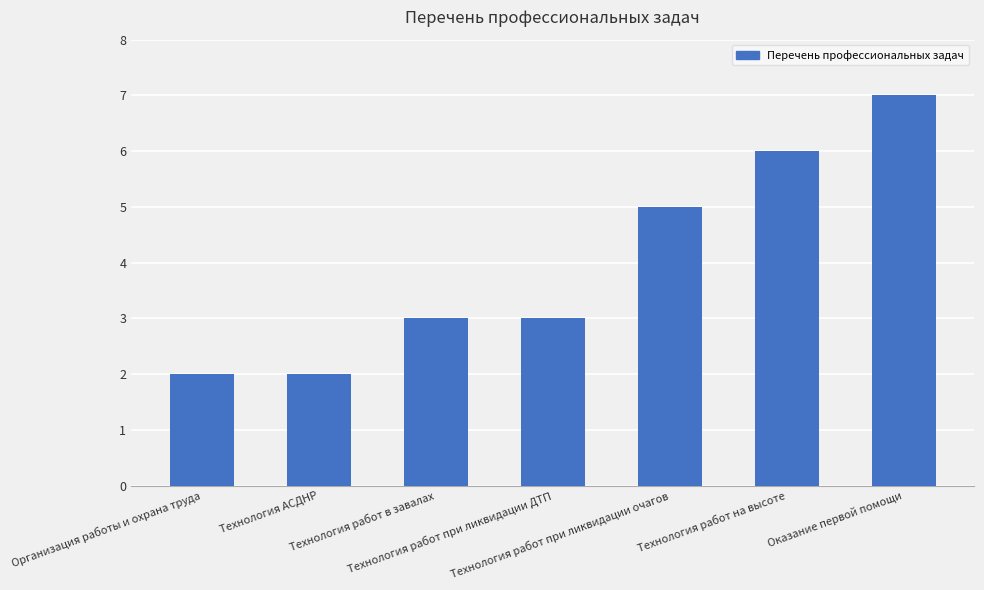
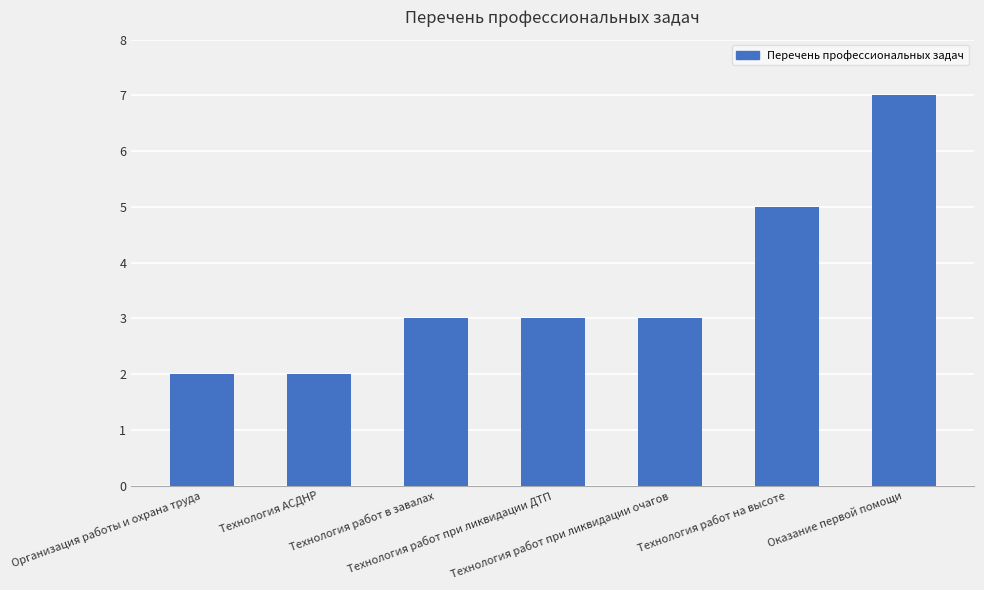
  {
    "Организация работы и охрана труда": 2,
    "Технология АСДНР": 2,
    "Технология работ в завалах": 3,
    "Технология работ при ликвидации ДТП": 3,
-   "Технология работ при ликвидации очагов": 5,
-   "Технология работ на высоте": 6,
+   "Технология работ при ликвидации очагов": 3,
+   "Технология работ на высоте": 5,
    "Оказание первой помощи": 7
  }
